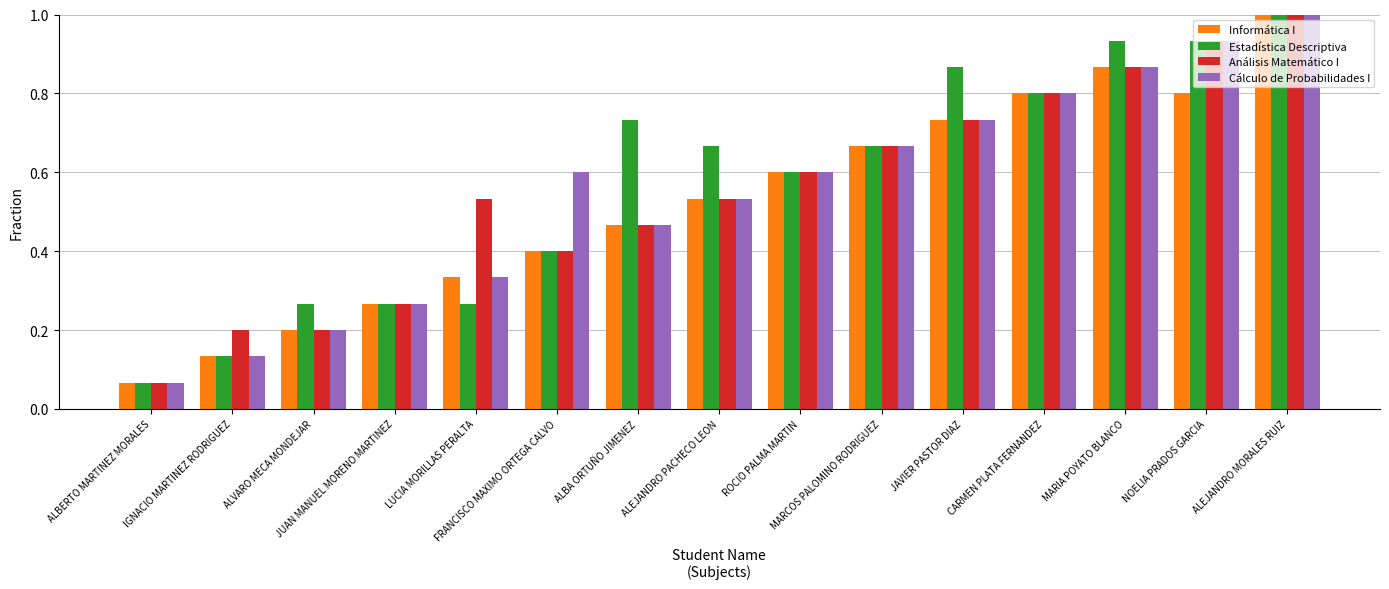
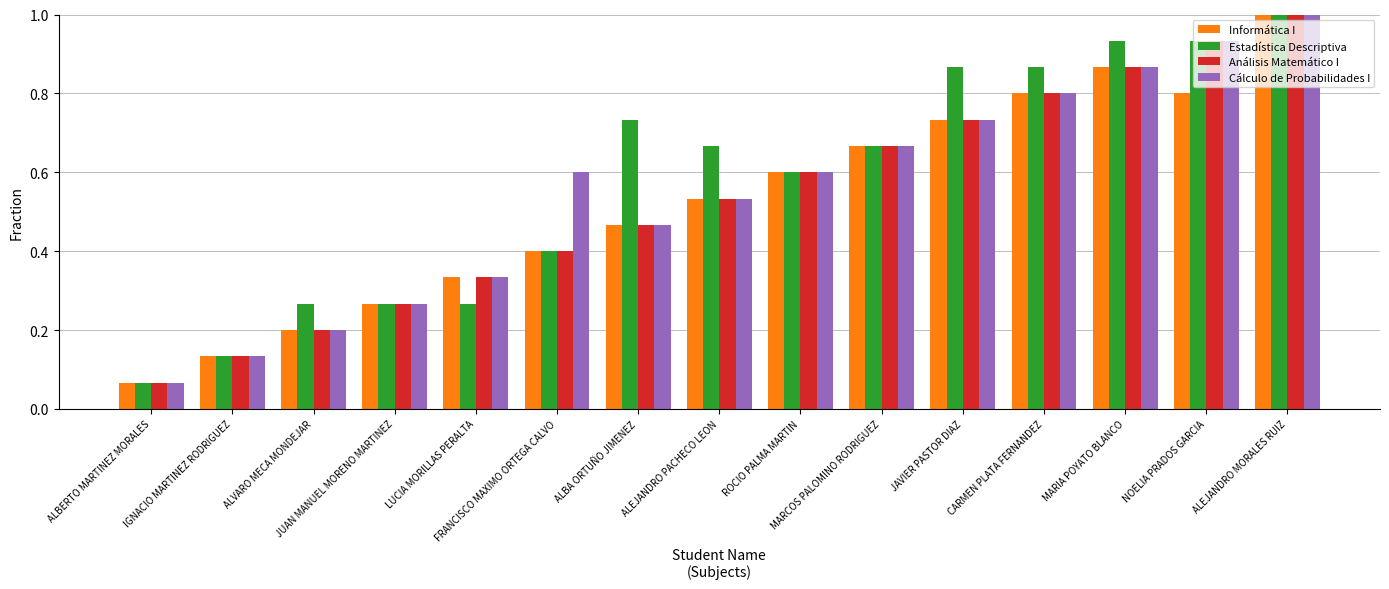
  {
    "Informática I": {
      "ALBERTO MARTINEZ MORALES": 0.07,
      "IGNACIO MARTINEZ RODRIGUEZ": 0.13,
      "ALVARO MECA MONDEJAR": 0.20,
      "JUAN MANUEL MORENO MARTINEZ": 0.27,
      "LUCIA MORILLAS PERALTA": 0.33,
      "FRANCISCO MAXIMO ORTEGA CALVO": 0.40,
      "ALBA ORTUÑO JIMENEZ": 0.47,
      "ALEJANDRO PACHECO LEON": 0.53,
      "ROCIO PALMA MARTIN": 0.60,
      "MARCOS PALOMINO RODRIGUEZ": 0.67,
      "JAVIER PASTOR DIAZ": 0.73,
      "CARMEN PLATA FERNANDEZ": 0.80,
      "MARIA POYATO BLANCO": 0.87,
      "NOELIA PRADOS GARCIA": 0.80,
      "ALEJANDRO MORALES RUIZ": 1.00
    },
    "Estadística Descriptiva": {
      "ALBERTO MARTINEZ MORALES": 0.07,
      "IGNACIO MARTINEZ RODRIGUEZ": 0.13,
      "ALVARO MECA MONDEJAR": 0.27,
      "JUAN MANUEL MORENO MARTINEZ": 0.27,
      "LUCIA MORILLAS PERALTA": 0.27,
      "FRANCISCO MAXIMO ORTEGA CALVO": 0.40,
      "ALBA ORTUÑO JIMENEZ": 0.73,
      "ALEJANDRO PACHECO LEON": 0.67,
      "ROCIO PALMA MARTIN": 0.60,
      "MARCOS PALOMINO RODRIGUEZ": 0.67,
      "JAVIER PASTOR DIAZ": 0.87,
-     "CARMEN PLATA FERNANDEZ": 0.80,
+     "CARMEN PLATA FERNANDEZ": 0.87,
      "MARIA POYATO BLANCO": 0.93,
      "ALEJANDRO MORALES RUIZ": 1.00
    },
    "Análisis Matemático I": {
      "ALBERTO MARTINEZ MORALES": 0.07,
-     "IGNACIO MARTINEZ RODRIGUEZ": 0.20,
+     "IGNACIO MARTINEZ RODRIGUEZ": 0.13,
      "ALVARO MECA MONDEJAR": 0.20,
      "JUAN MANUEL MORENO MARTINEZ": 0.27,
-     "LUCIA MORILLAS PERALTA": 0.53,
+     "LUCIA MORILLAS PERALTA": 0.33,
      "FRANCISCO MAXIMO ORTEGA CALVO": 0.40,
      "ALBA ORTUÑO JIMENEZ": 0.47,
      "ALEJANDRO PACHECO LEON": 0.53,
      "ROCIO PALMA MARTIN": 0.60,
      "MARCOS PALOMINO RODRIGUEZ": 0.67,
      "JAVIER PASTOR DIAZ": 0.73,
      "CARMEN PLATA FERNANDEZ": 0.80,
      "MARIA POYATO BLANCO": 0.87,
      "ALEJANDRO MORALES RUIZ": 1.00
    },
    "Cálculo de Probabilidades I": {
      "ALBERTO MARTINEZ MORALES": 0.07,
      "IGNACIO MARTINEZ RODRIGUEZ": 0.13,
      "ALVARO MECA MONDEJAR": 0.20,
      "JUAN MANUEL MORENO MARTINEZ": 0.27,
      "LUCIA MORILLAS PERALTA": 0.33,
      "FRANCISCO MAXIMO ORTEGA CALVO": 0.60,
      "ALBA ORTUÑO JIMENEZ": 0.47,
      "ALEJANDRO PACHECO LEON": 0.53,
      "ROCIO PALMA MARTIN": 0.60,
      "MARCOS PALOMINO RODRIGUEZ": 0.67,
      "JAVIER PASTOR DIAZ": 0.73,
      "CARMEN PLATA FERNANDEZ": 0.80,
      "MARIA POYATO BLANCO": 0.87,
      "ALEJANDRO MORALES RUIZ": 1.00
    }
  }
